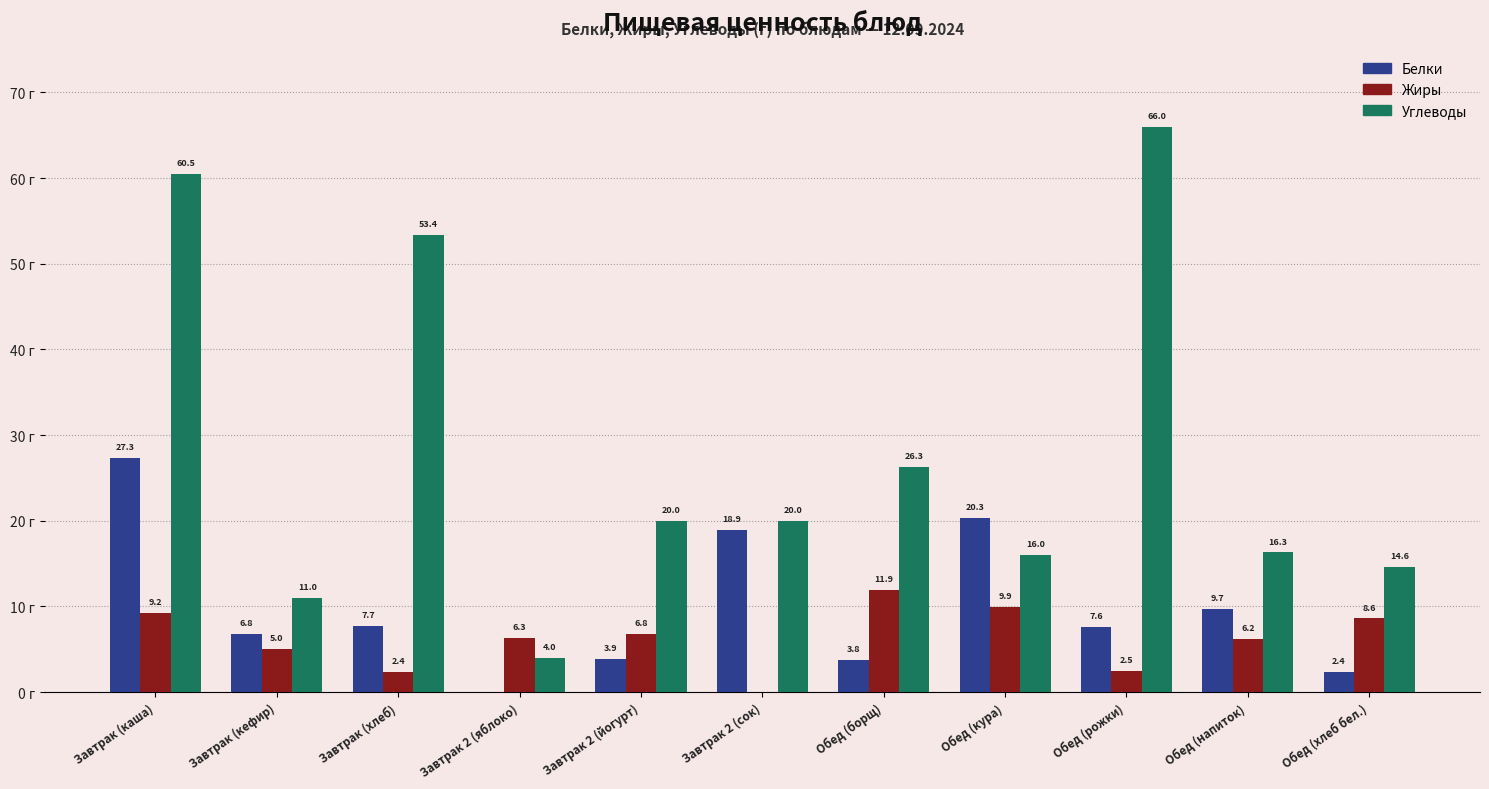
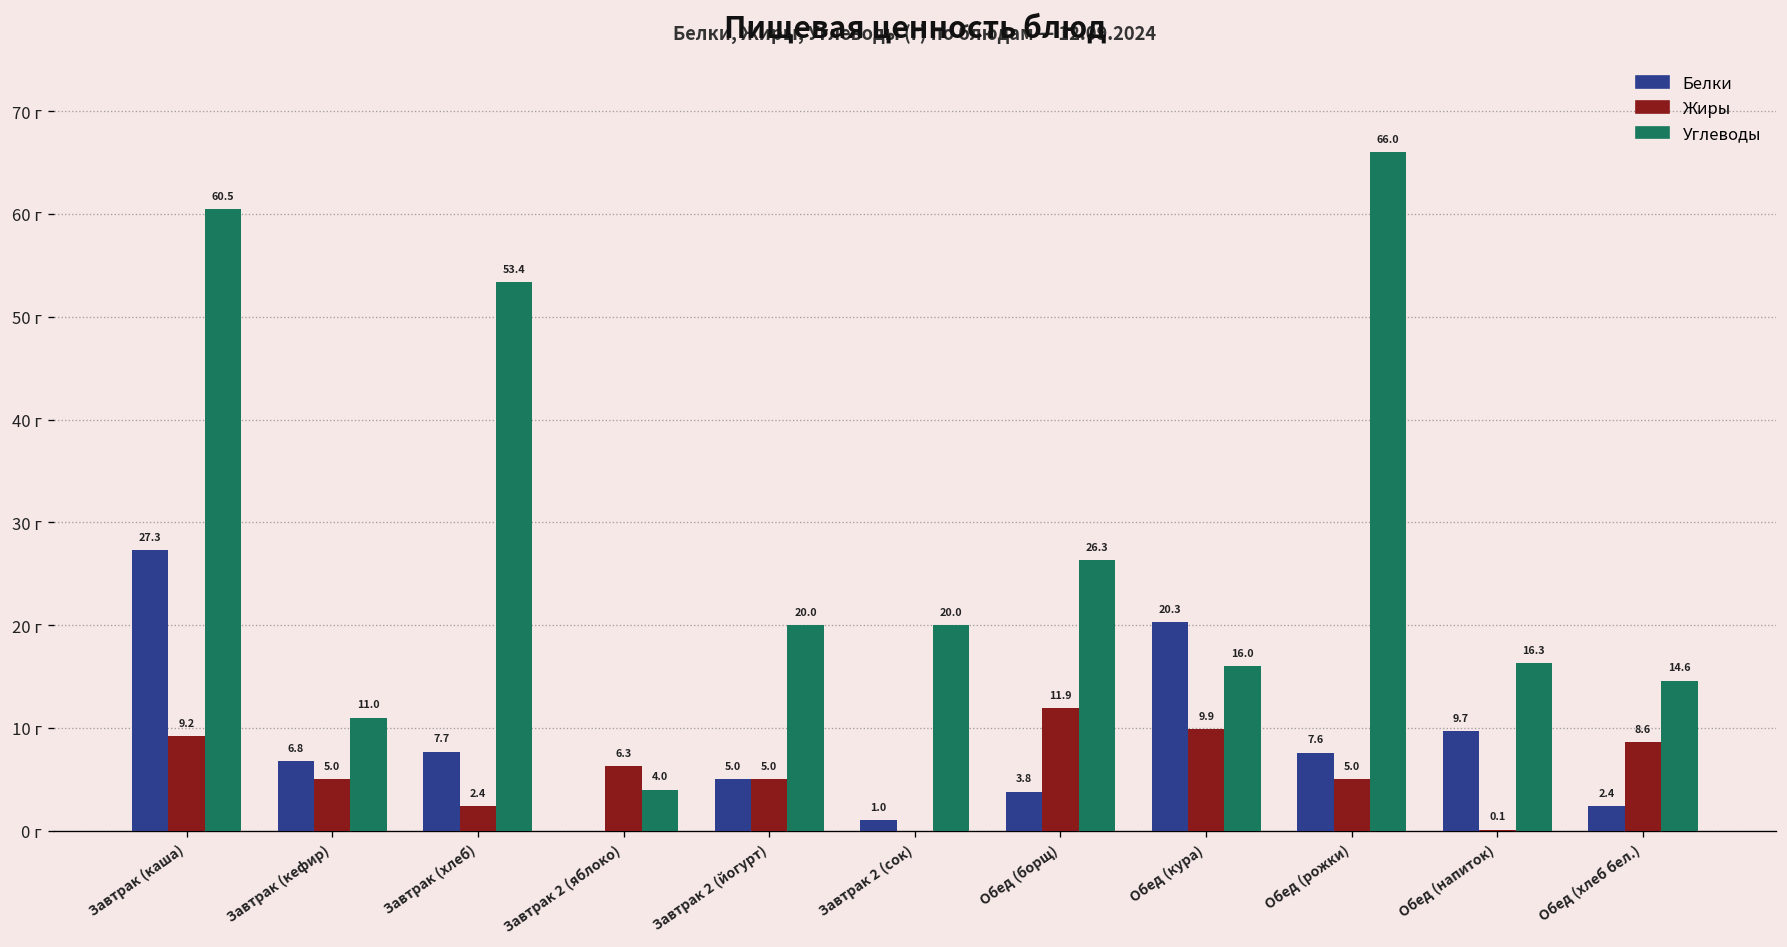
  {
    "Белки": {
      "Завтрак (каша)": 27.3,
      "Завтрак (кефир)": 6.8,
      "Завтрак (хлеб)": 7.7,
-     "Завтрак 2 (йогурт)": 3.9,
-     "Завтрак 2 (сок)": 18.9,
+     "Завтрак 2 (йогурт)": 5.0,
+     "Завтрак 2 (сок)": 1.0,
      "Обед (борщ)": 3.8,
      "Обед (кура)": 20.3,
      "Обед (рожки)": 7.6,
      "Обед (напиток)": 9.7,
      "Обед (хлеб бел.)": 2.4
    },
    "Жиры": {
      "Завтрак (каша)": 9.2,
      "Завтрак (кефир)": 5.0,
      "Завтрак (хлеб)": 2.4,
      "Завтрак 2 (яблоко)": 6.3,
-     "Завтрак 2 (йогурт)": 6.8,
+     "Завтрак 2 (йогурт)": 5.0,
      "Обед (борщ)": 11.9,
      "Обед (кура)": 9.9,
-     "Обед (рожки)": 2.5,
-     "Обед (напиток)": 6.2,
+     "Обед (рожки)": 5.0,
+     "Обед (напиток)": 0.1,
      "Обед (хлеб бел.)": 8.6
    },
    "Углеводы": {
      "Завтрак (каша)": 60.5,
      "Завтрак (кефир)": 11.0,
      "Завтрак (хлеб)": 53.4,
      "Завтрак 2 (яблоко)": 4.0,
      "Завтрак 2 (йогурт)": 20.0,
      "Завтрак 2 (сок)": 20.0,
      "Обед (борщ)": 26.3,
      "Обед (кура)": 16.0,
      "Обед (рожки)": 66.0,
      "Обед (напиток)": 16.3,
      "Обед (хлеб бел.)": 14.6
    }
  }
